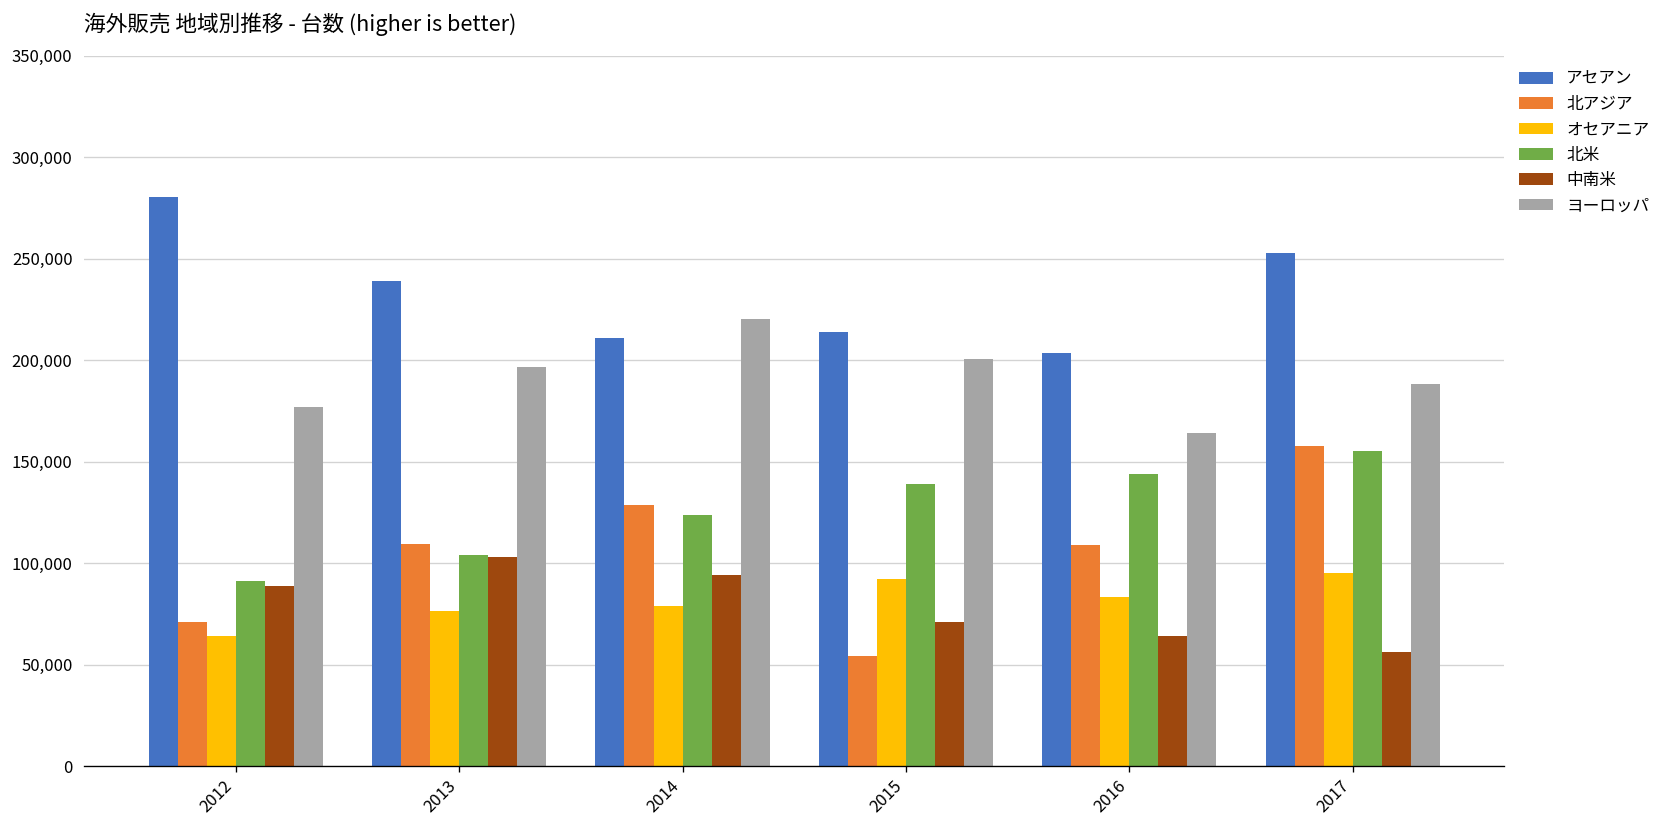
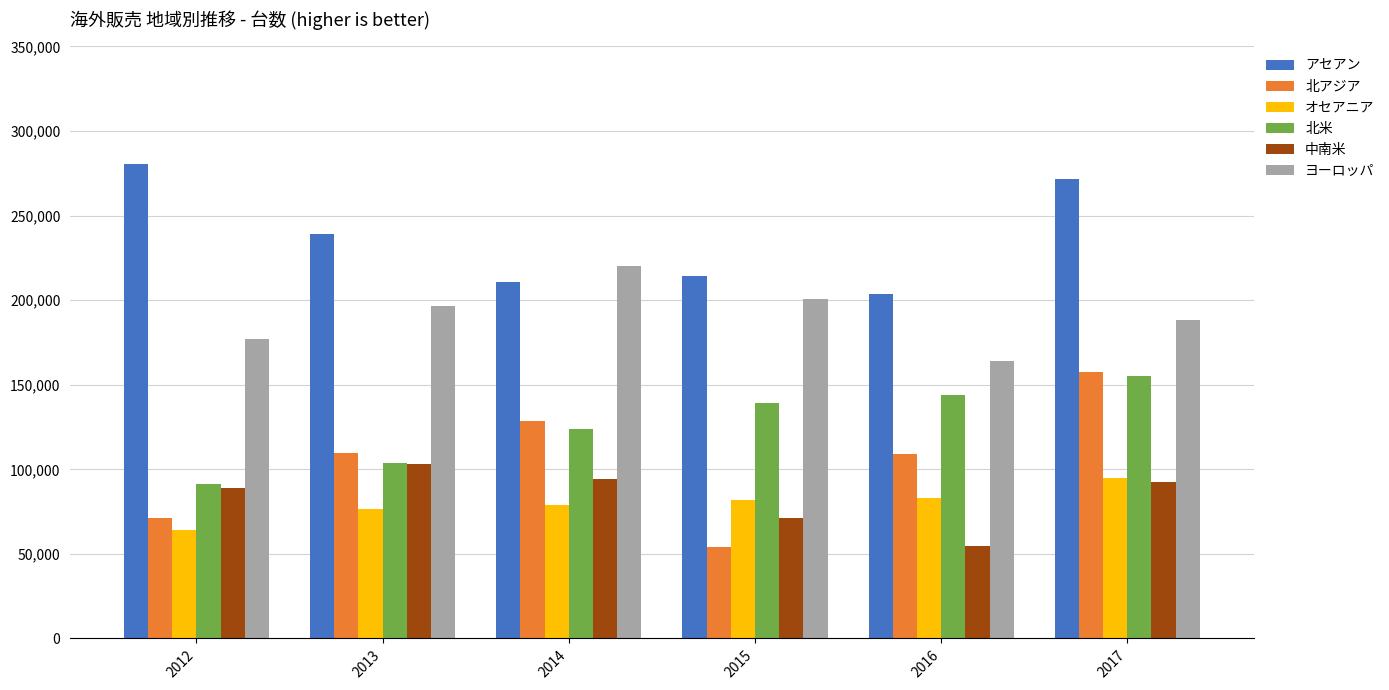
  {
    "アセアン": {
      "2012": "280,000",
      "2013": "239,000",
      "2014": "211,000",
      "2015": "214,000",
      "2016": "203,000",
-     "2017": "253,000"
+     "2017": "272,000"
    },
    "北アジア": {
      "2012": "71,000",
      "2013": "110,000",
      "2014": "129,000",
      "2015": "54,000",
      "2016": "109,000",
      "2017": "158,000"
    },
    "オセアニア": {
      "2012": "64,000",
      "2013": "77,000",
      "2014": "79,000",
-     "2015": "92,000",
+     "2015": "82,000",
      "2016": "83,000",
      "2017": "95,000"
    },
    "北米": {
      "2012": "91,000",
      "2013": "104,000",
      "2014": "124,000",
      "2015": "139,000",
      "2016": "144,000",
      "2017": "155,000"
    },
    "中南米": {
      "2012": "89,000",
      "2013": "103,000",
      "2014": "94,000",
      "2015": "71,000",
-     "2016": "64,000",
-     "2017": "56,000"
+     "2016": "55,000",
+     "2017": "93,000"
    },
    "ヨーロッパ": {
      "2012": "177,000",
      "2013": "197,000",
      "2014": "220,000",
      "2015": "201,000",
      "2016": "164,000",
      "2017": "188,000"
    }
  }
